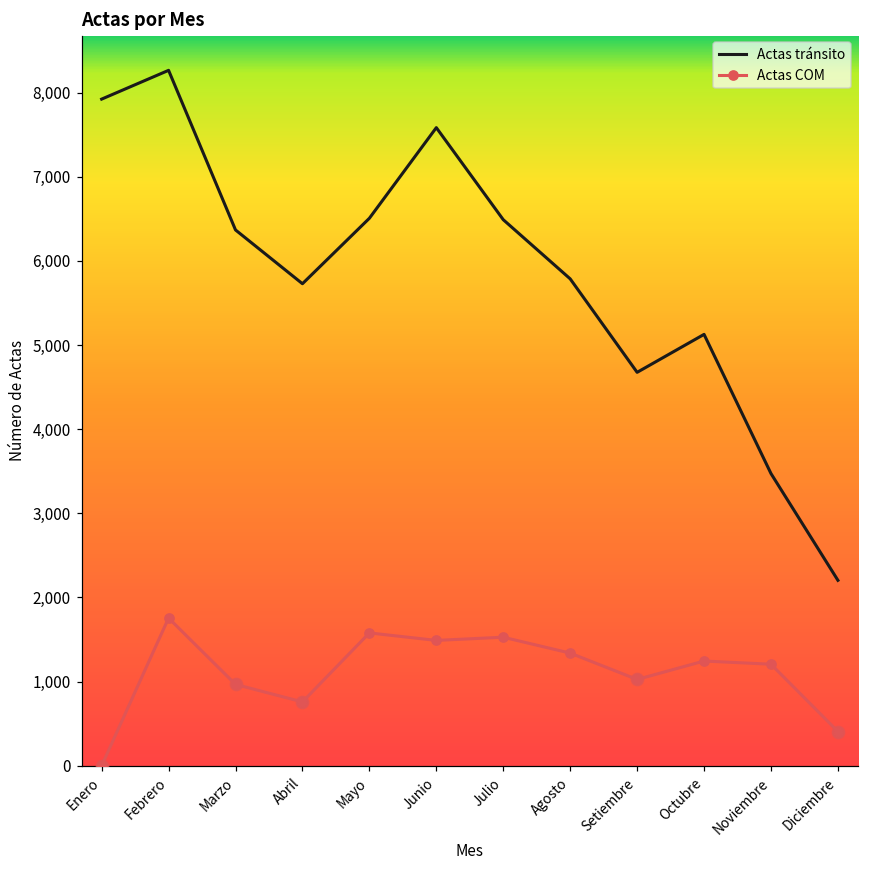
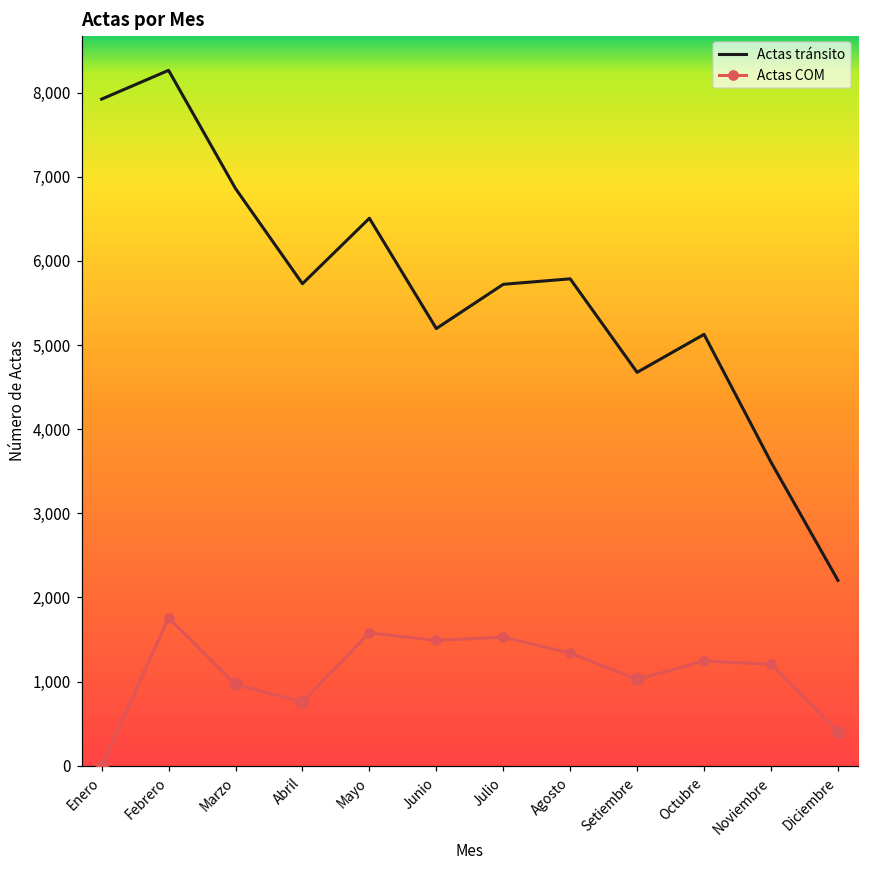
  {
    "Actas tránsito": {
      "Enero": "7,900",
      "Febrero": "8,300",
-     "Marzo": "6,400",
+     "Marzo": "6,900",
      "Abril": "5,700",
      "Mayo": "6,500",
-     "Junio": "7,600",
-     "Julio": "6,500",
+     "Junio": "5,200",
+     "Julio": "5,700",
      "Agosto": "5,800",
      "Setiembre": "4,700",
      "Octubre": "5,100",
-     "Noviembre": "3,500",
+     "Noviembre": "3,600",
      "Diciembre": "2,200"
    }
  }
